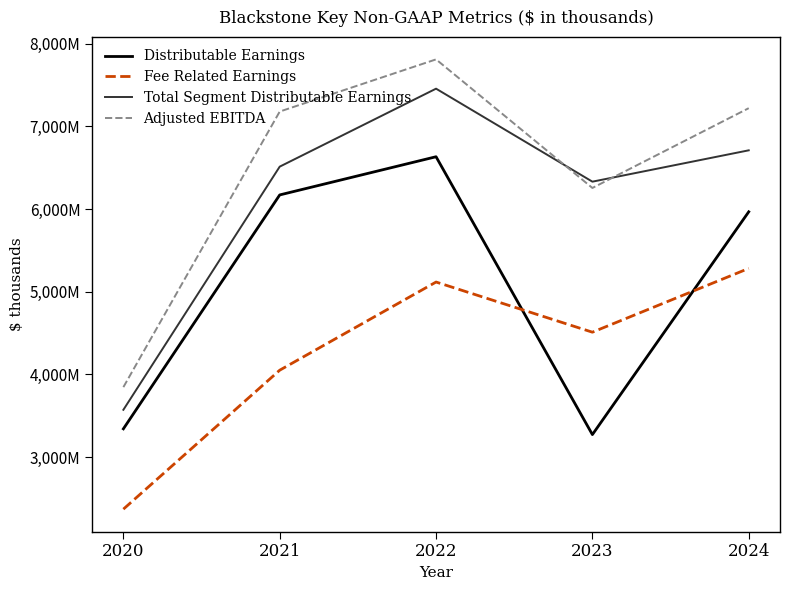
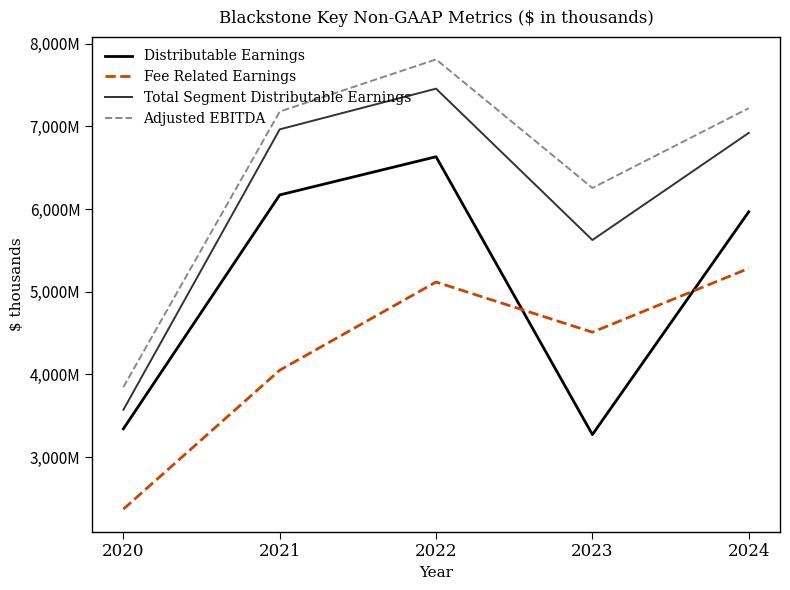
  {
    "Distributable Earnings": {
      "2020": "3,300,000,000",
      "2021": "6,200,000,000",
      "2022": "6,600,000,000",
      "2023": "3,300,000,000",
      "2024": "6,000,000,000"
    },
    "Fee Related Earnings": {
      "2020": "2,400,000,000",
      "2021": "4,100,000,000",
      "2022": "5,100,000,000",
      "2023": "4,500,000,000",
      "2024": "5,300,000,000"
    },
    "Total Segment Distributable Earnings": {
      "2020": "3,600,000,000",
-     "2021": "6,500,000,000",
+     "2021": "7,000,000,000",
      "2022": "7,500,000,000",
-     "2023": "6,300,000,000",
-     "2024": "6,700,000,000"
+     "2023": "5,600,000,000",
+     "2024": "6,900,000,000"
    },
    "Adjusted EBITDA": {
      "2020": "3,800,000,000",
      "2021": "7,200,000,000",
      "2022": "7,800,000,000",
      "2023": "6,300,000,000",
      "2024": "7,200,000,000"
    }
  }
